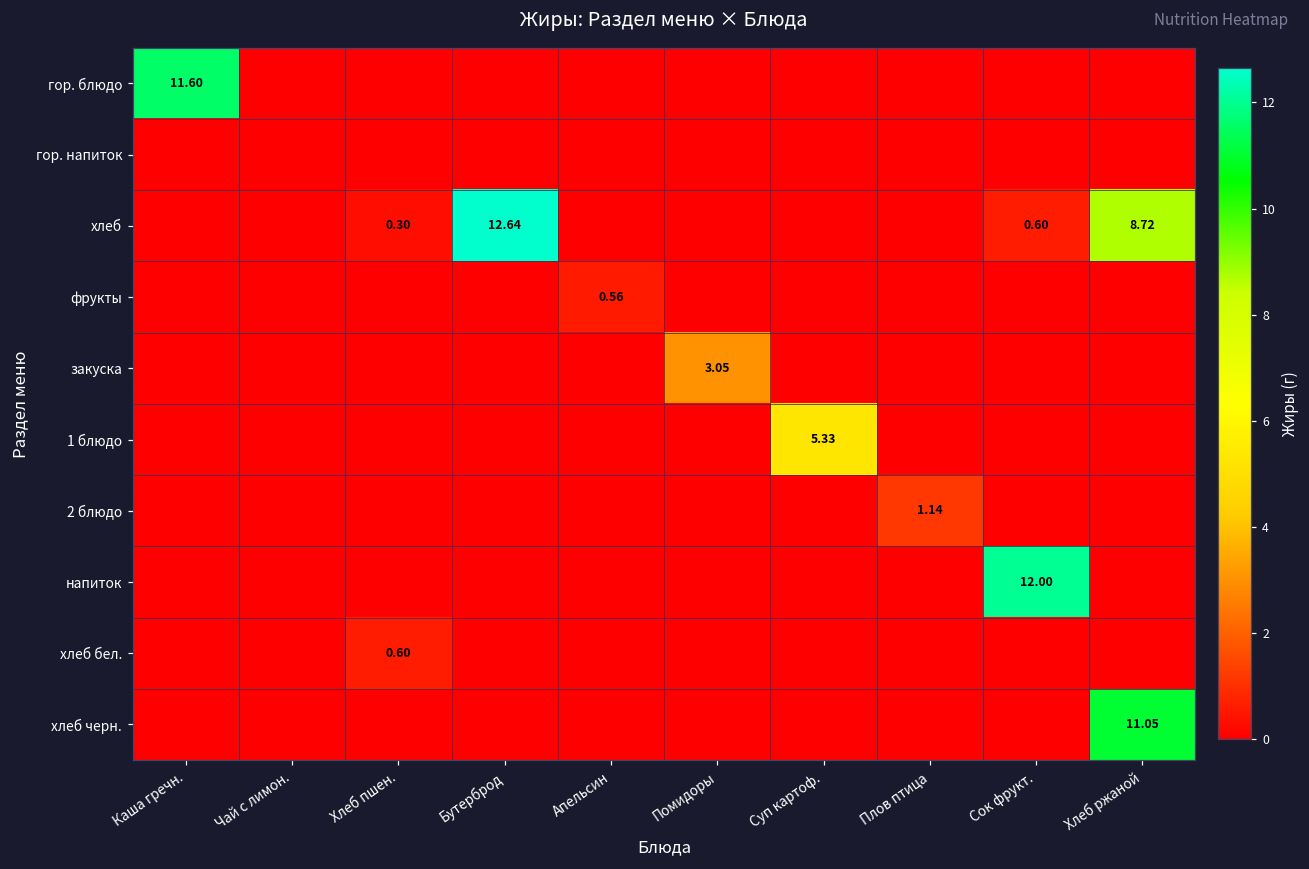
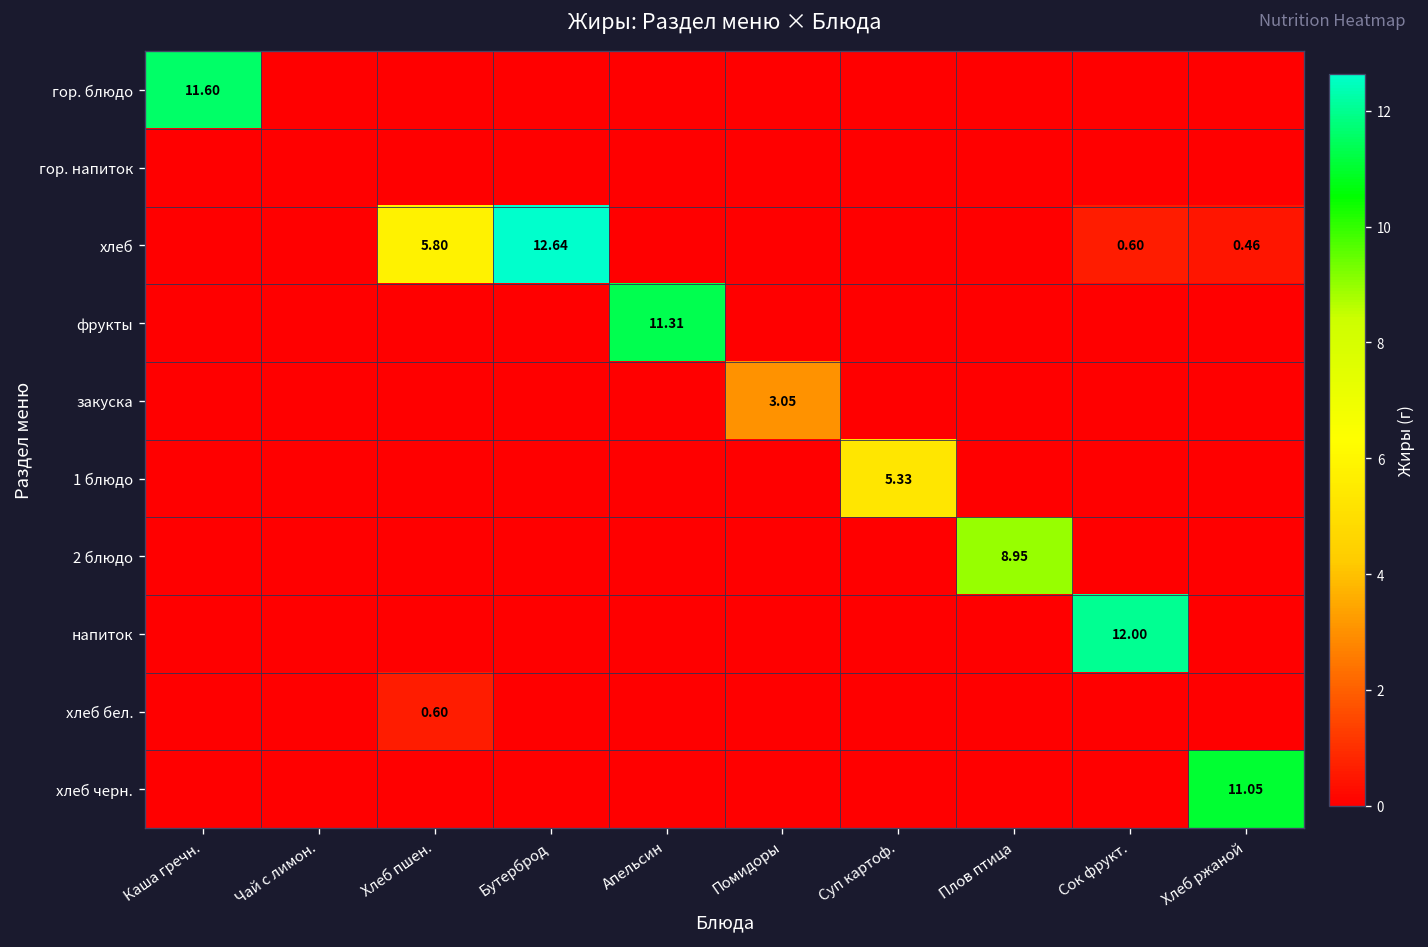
  {
    "гор. блюдо": {
      "Каша гречн.": 11.60
    },
    "хлеб": {
-     "Хлеб пшен.": 0.30,
+     "Хлеб пшен.": 5.80,
      "Бутерброд": 12.64,
      "Сок фрукт.": 0.60,
-     "Хлеб ржаной": 8.72
+     "Хлеб ржаной": 0.46
    },
    "фрукты": {
-     "Апельсин": 0.56
+     "Апельсин": 11.31
    },
    "закуска": {
      "Помидоры": 3.05
    },
    "1 блюдо": {
      "Суп картоф.": 5.33
    },
    "2 блюдо": {
-     "Плов птица": 1.14
+     "Плов птица": 8.95
    },
    "напиток": {
      "Сок фрукт.": 12.00
    },
    "хлеб бел.": {
      "Хлеб пшен.": 0.60
    },
    "хлеб черн.": {
      "Хлеб ржаной": 11.05
    }
  }
